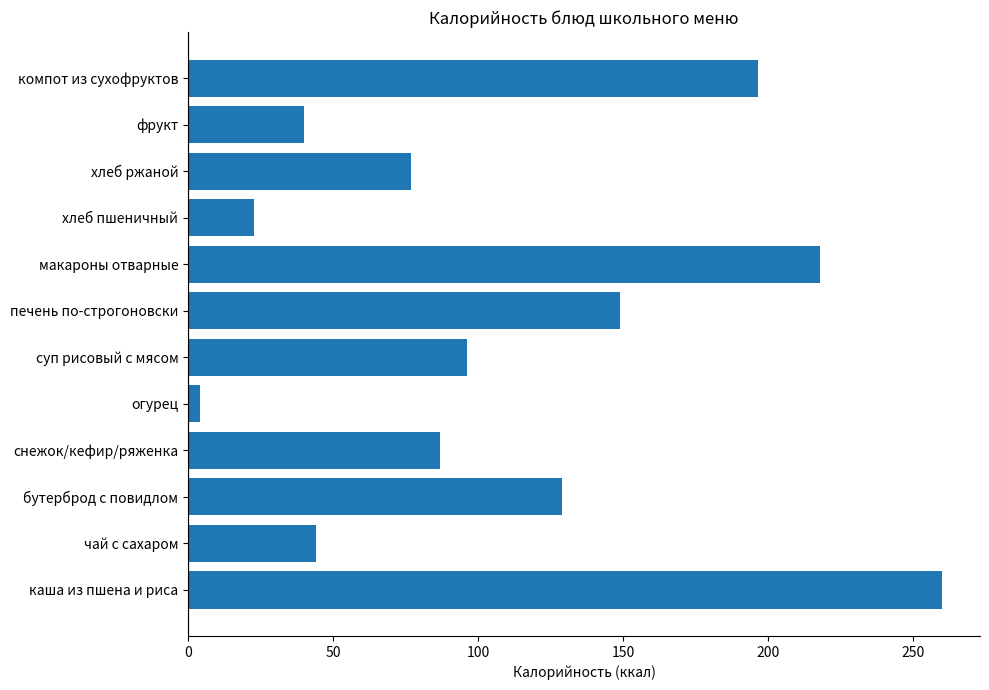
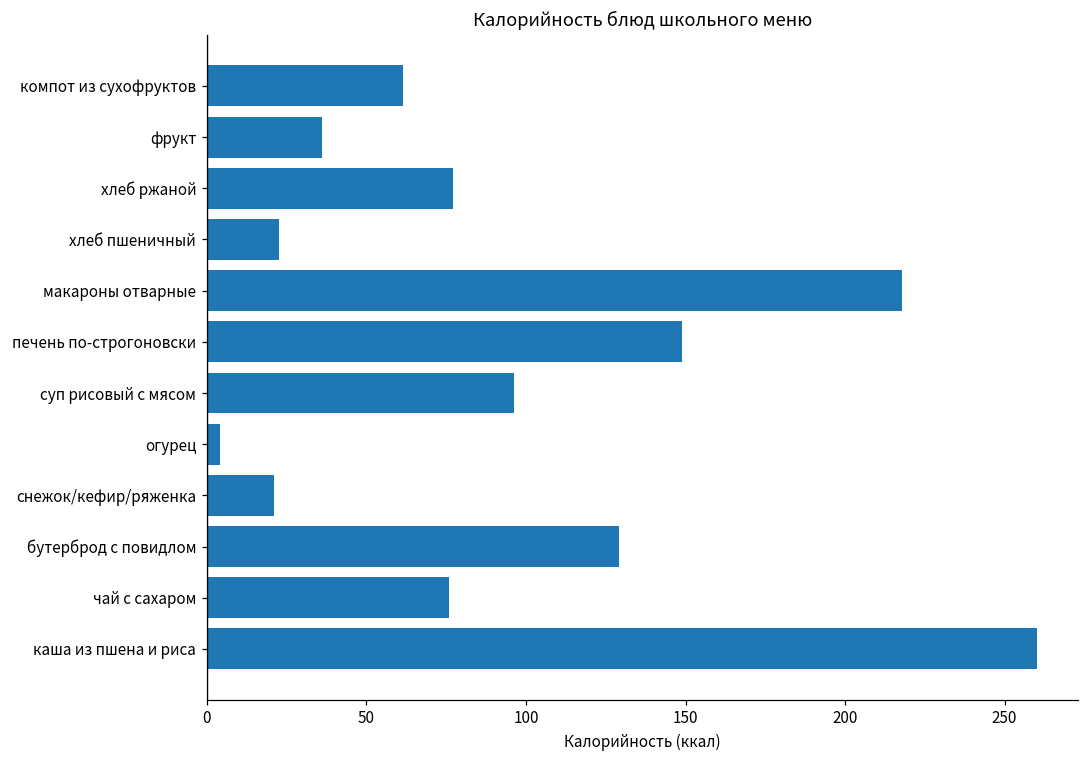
  {
-   "компот из сухофруктов": 196,
-   "фрукт": 40,
+   "компот из сухофруктов": 62,
+   "фрукт": 36,
    "хлеб ржаной": 77,
    "хлеб пшеничный": 23,
    "макароны отварные": 218,
    "печень по-строгоновски": 149,
    "суп рисовый с мясом": 96,
    "огурец": 4,
-   "снежок/кефир/ряженка": 87,
+   "снежок/кефир/ряженка": 21,
    "бутерброд с повидлом": 129,
-   "чай с сахаром": 44,
+   "чай с сахаром": 76,
    "каша из пшена и риса": 260
  }
